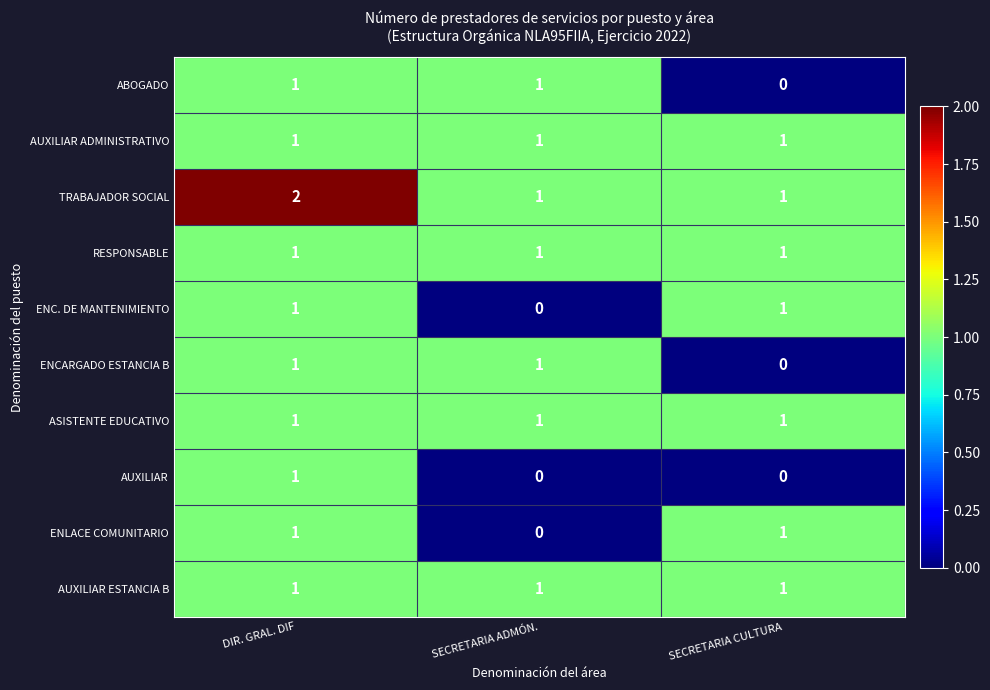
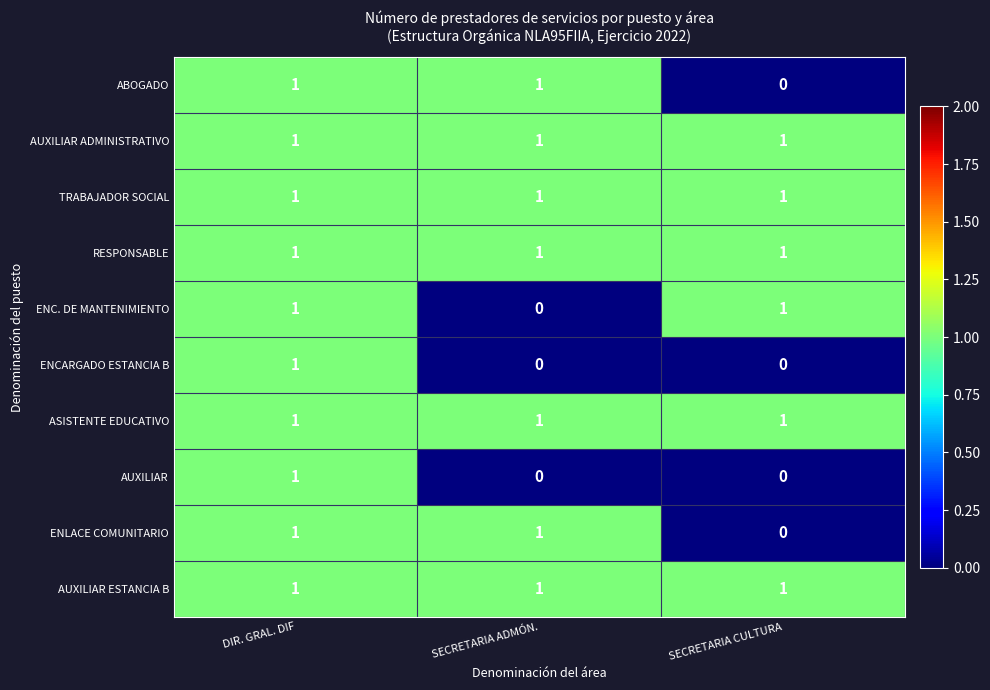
  {
    "ABOGADO": {
      "DIR. GRAL. DIF": 1,
      "SECRETARIA ADMÓN.": 1,
      "SECRETARIA CULTURA": 0
    },
    "AUXILIAR ADMINISTRATIVO": {
      "DIR. GRAL. DIF": 1,
      "SECRETARIA ADMÓN.": 1,
      "SECRETARIA CULTURA": 1
    },
    "TRABAJADOR SOCIAL": {
-     "DIR. GRAL. DIF": 2,
+     "DIR. GRAL. DIF": 1,
      "SECRETARIA ADMÓN.": 1,
      "SECRETARIA CULTURA": 1
    },
    "RESPONSABLE": {
      "DIR. GRAL. DIF": 1,
      "SECRETARIA ADMÓN.": 1,
      "SECRETARIA CULTURA": 1
    },
    "ENC. DE MANTENIMIENTO": {
      "DIR. GRAL. DIF": 1,
      "SECRETARIA ADMÓN.": 0,
      "SECRETARIA CULTURA": 1
    },
    "ENCARGADO ESTANCIA B": {
      "DIR. GRAL. DIF": 1,
-     "SECRETARIA ADMÓN.": 1,
+     "SECRETARIA ADMÓN.": 0,
      "SECRETARIA CULTURA": 0
    },
    "ASISTENTE EDUCATIVO": {
      "DIR. GRAL. DIF": 1,
      "SECRETARIA ADMÓN.": 1,
      "SECRETARIA CULTURA": 1
    },
    "AUXILIAR": {
      "DIR. GRAL. DIF": 1,
      "SECRETARIA ADMÓN.": 0,
      "SECRETARIA CULTURA": 0
    },
    "ENLACE COMUNITARIO": {
      "DIR. GRAL. DIF": 1,
-     "SECRETARIA ADMÓN.": 0,
-     "SECRETARIA CULTURA": 1
+     "SECRETARIA ADMÓN.": 1,
+     "SECRETARIA CULTURA": 0
    },
    "AUXILIAR ESTANCIA B": {
      "DIR. GRAL. DIF": 1,
      "SECRETARIA ADMÓN.": 1,
      "SECRETARIA CULTURA": 1
    }
  }
